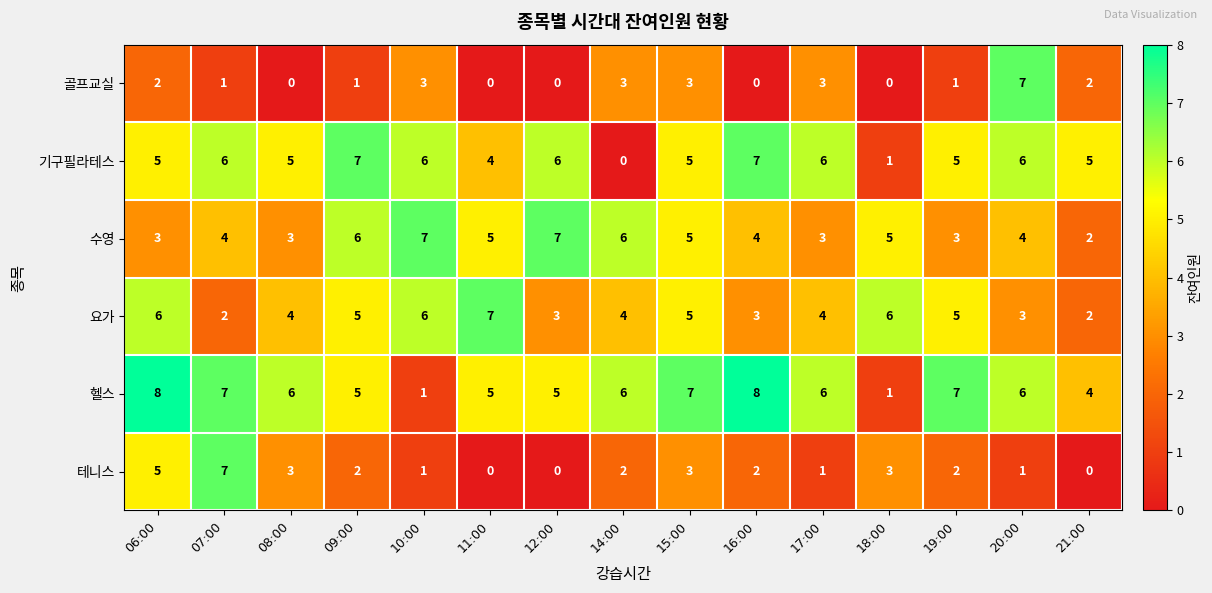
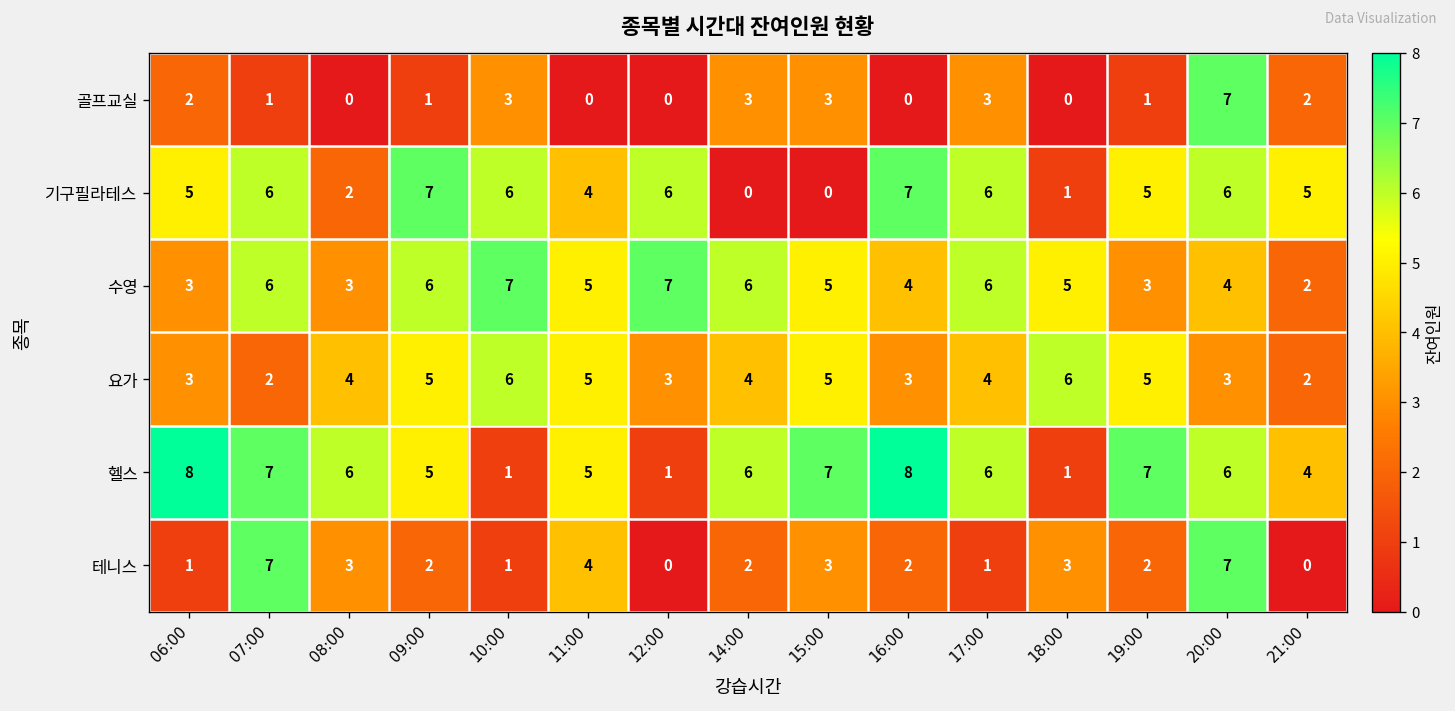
  {
    "골프교실": {
      "06:00": 2,
      "07:00": 1,
      "08:00": 0,
      "09:00": 1,
      "10:00": 3,
      "11:00": 0,
      "12:00": 0,
      "14:00": 3,
      "15:00": 3,
      "16:00": 0,
      "17:00": 3,
      "18:00": 0,
      "19:00": 1,
      "20:00": 7,
      "21:00": 2
    },
    "기구필라테스": {
      "06:00": 5,
      "07:00": 6,
-     "08:00": 5,
+     "08:00": 2,
      "09:00": 7,
      "10:00": 6,
      "11:00": 4,
      "12:00": 6,
      "14:00": 0,
-     "15:00": 5,
+     "15:00": 0,
      "16:00": 7,
      "17:00": 6,
      "18:00": 1,
      "19:00": 5,
      "20:00": 6,
      "21:00": 5
    },
    "수영": {
      "06:00": 3,
-     "07:00": 4,
+     "07:00": 6,
      "08:00": 3,
      "09:00": 6,
      "10:00": 7,
      "11:00": 5,
      "12:00": 7,
      "14:00": 6,
      "15:00": 5,
      "16:00": 4,
-     "17:00": 3,
+     "17:00": 6,
      "18:00": 5,
      "19:00": 3,
      "20:00": 4,
      "21:00": 2
    },
    "요가": {
-     "06:00": 6,
+     "06:00": 3,
      "07:00": 2,
      "08:00": 4,
      "09:00": 5,
      "10:00": 6,
-     "11:00": 7,
+     "11:00": 5,
      "12:00": 3,
      "14:00": 4,
      "15:00": 5,
      "16:00": 3,
      "17:00": 4,
      "18:00": 6,
      "19:00": 5,
      "20:00": 3,
      "21:00": 2
    },
    "헬스": {
      "06:00": 8,
      "07:00": 7,
      "08:00": 6,
      "09:00": 5,
      "10:00": 1,
      "11:00": 5,
-     "12:00": 5,
+     "12:00": 1,
      "14:00": 6,
      "15:00": 7,
      "16:00": 8,
      "17:00": 6,
      "18:00": 1,
      "19:00": 7,
      "20:00": 6,
      "21:00": 4
    },
    "테니스": {
-     "06:00": 5,
+     "06:00": 1,
      "07:00": 7,
      "08:00": 3,
      "09:00": 2,
      "10:00": 1,
-     "11:00": 0,
+     "11:00": 4,
      "12:00": 0,
      "14:00": 2,
      "15:00": 3,
      "16:00": 2,
      "17:00": 1,
      "18:00": 3,
      "19:00": 2,
-     "20:00": 1,
+     "20:00": 7,
      "21:00": 0
    }
  }
